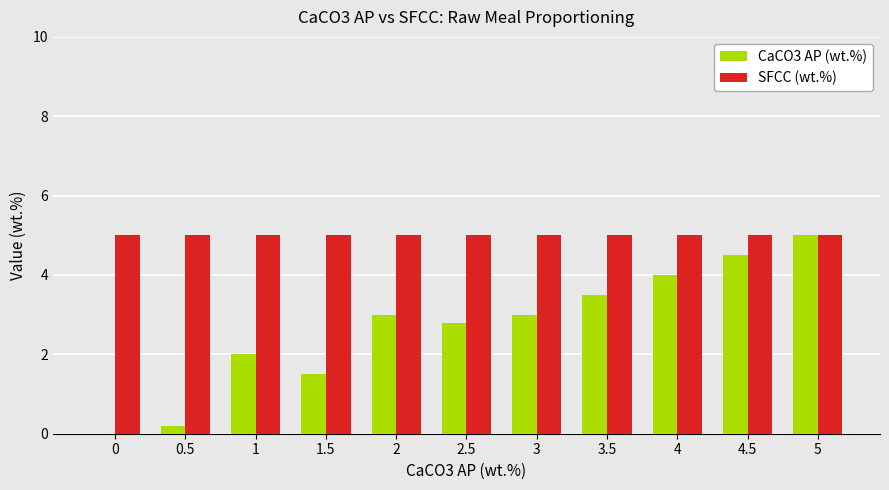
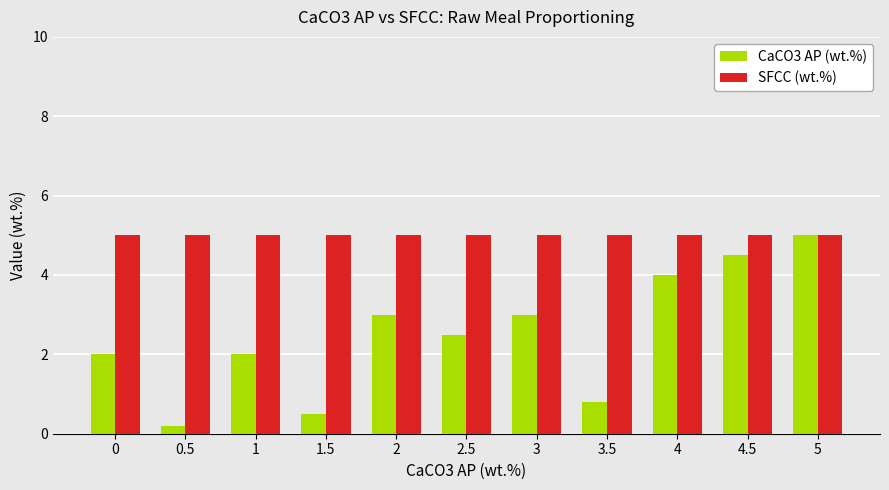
  {
    "CaCO3 AP (wt.%)": {
-     "0": 0,
+     "0": 2,
      "0.5": 0.2,
      "1": 2.0,
-     "1.5": 1.5,
+     "1.5": 0.5,
      "2": 3.0,
-     "2.5": 2.8,
+     "2.5": 2.5,
      "3": 3.0,
-     "3.5": 3.5,
+     "3.5": 0.8,
      "4": 4.0,
      "4.5": 4.5,
      "5": 5.0
    },
    "SFCC (wt.%)": {
      "0": 5.0,
      "0.5": 5.0,
      "1": 5.0,
      "1.5": 5.0,
      "2": 5.0,
      "2.5": 5.0,
      "3": 5.0,
      "3.5": 5.0,
      "4": 5.0,
      "4.5": 5.0,
      "5": 5.0
    }
  }
